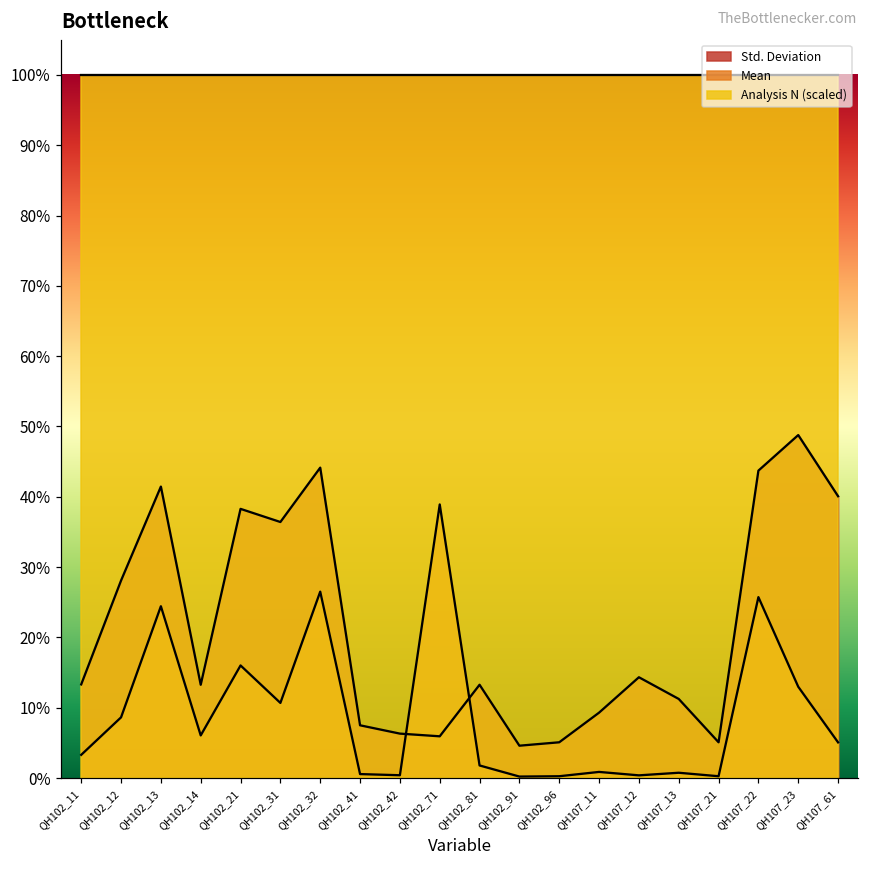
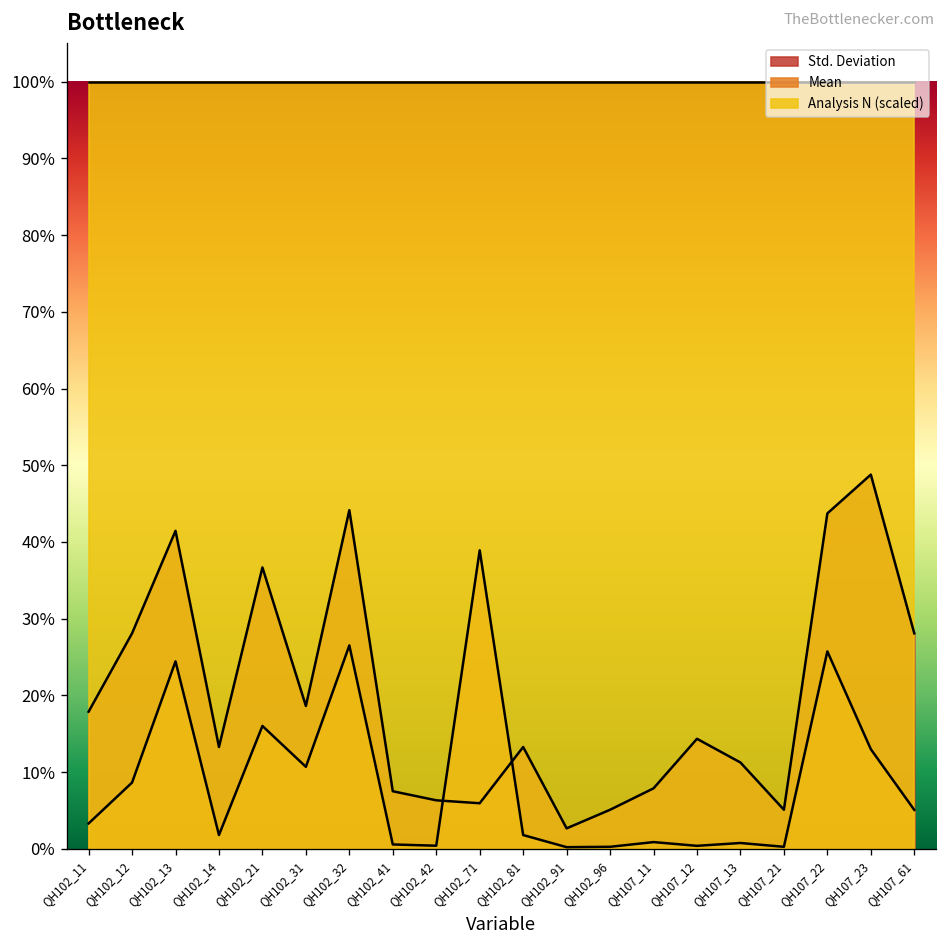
  {
    "Std. Deviation": {
-     "QH102_11": "13%",
+     "QH102_11": "18%",
      "QH102_12": "28%",
      "QH102_13": "41%",
      "QH102_14": "13%",
-     "QH102_21": "38%",
-     "QH102_31": "36%",
+     "QH102_21": "37%",
+     "QH102_31": "19%",
      "QH102_32": "44%",
      "QH102_41": "8%",
      "QH102_42": "6%",
      "QH102_71": "6%",
      "QH102_81": "13%",
-     "QH102_91": "5%",
+     "QH102_91": "3%",
      "QH102_96": "5%",
-     "QH107_11": "9%",
+     "QH107_11": "8%",
      "QH107_12": "14%",
      "QH107_13": "11%",
      "QH107_21": "5%",
      "QH107_22": "44%",
      "QH107_23": "49%",
-     "QH107_61": "40%"
+     "QH107_61": "28%"
    },
    "Mean": {
      "QH102_11": "3%",
      "QH102_12": "9%",
      "QH102_13": "24%",
-     "QH102_14": "6%",
+     "QH102_14": "2%",
      "QH102_21": "16%",
      "QH102_31": "11%",
      "QH102_32": "27%",
      "QH102_41": "1%",
      "QH102_42": "0%",
      "QH102_71": "39%",
      "QH102_81": "2%",
      "QH102_91": "0%",
      "QH102_96": "0%",
      "QH107_11": "1%",
      "QH107_12": "0%",
      "QH107_13": "1%",
      "QH107_21": "0%",
      "QH107_22": "26%",
      "QH107_23": "13%",
      "QH107_61": "5%"
    },
    "Analysis N (scaled)": {
      "QH102_11": "100%",
      "QH102_12": "100%",
      "QH102_13": "100%",
      "QH102_14": "100%",
      "QH102_21": "100%",
      "QH102_31": "100%",
      "QH102_32": "100%",
      "QH102_41": "100%",
      "QH102_42": "100%",
      "QH102_71": "100%",
      "QH102_81": "100%",
      "QH102_91": "100%",
      "QH102_96": "100%",
      "QH107_11": "100%",
      "QH107_12": "100%",
      "QH107_13": "100%"
    }
  }
